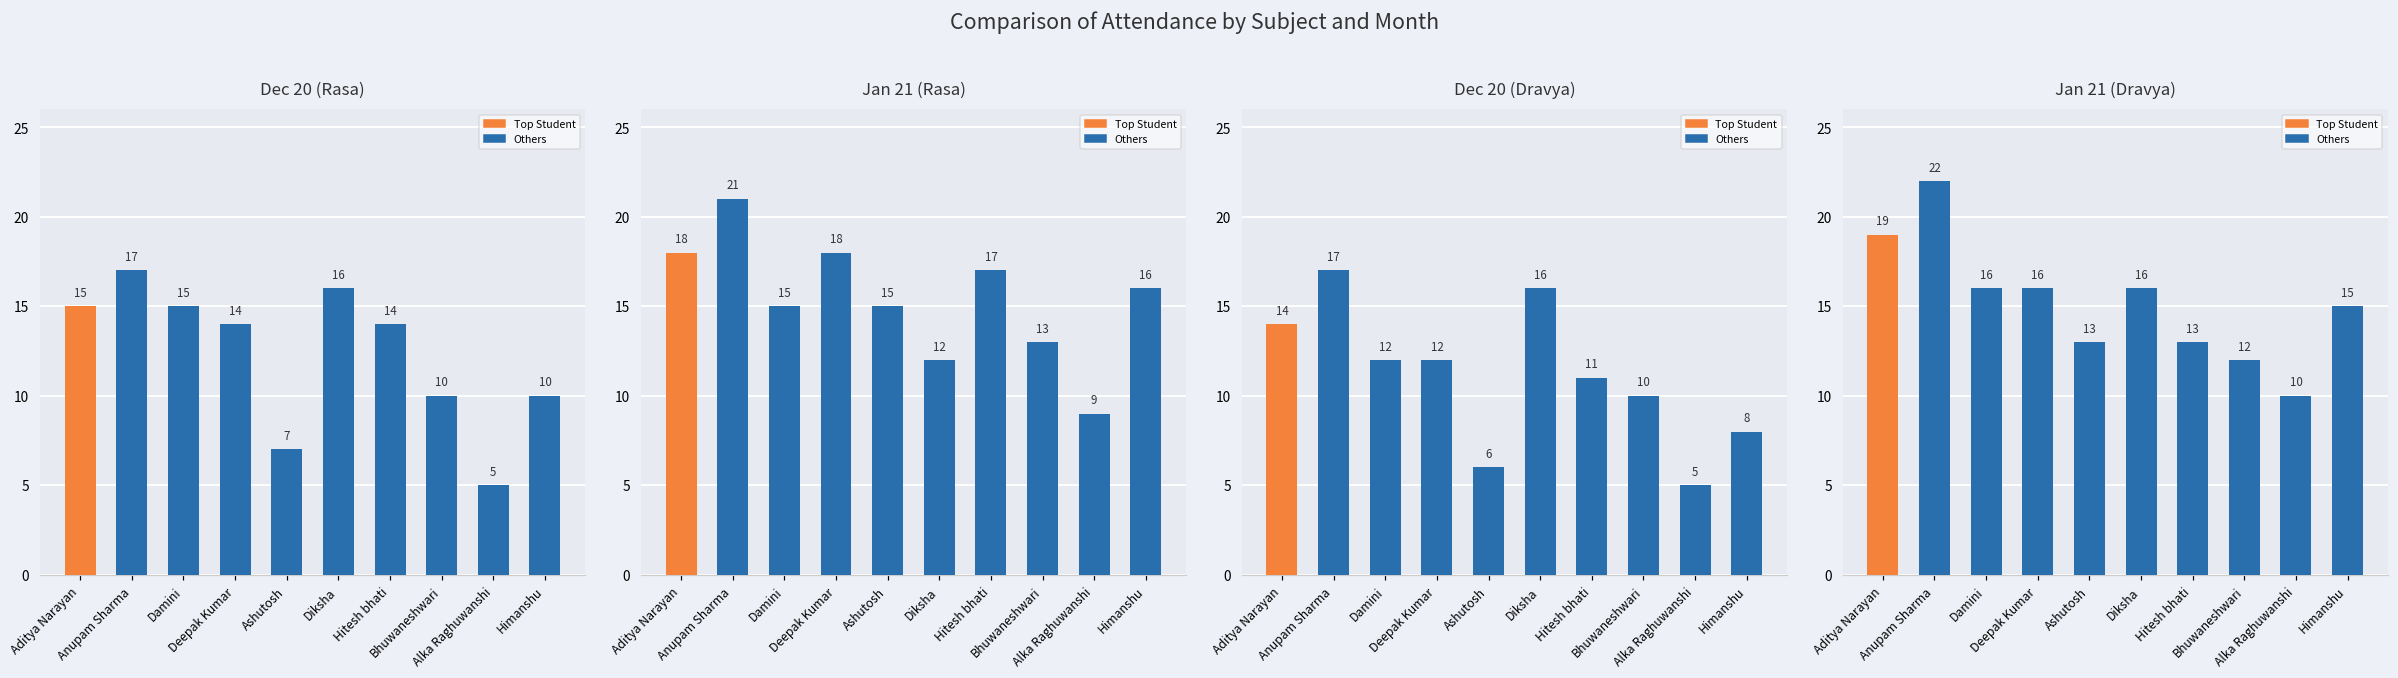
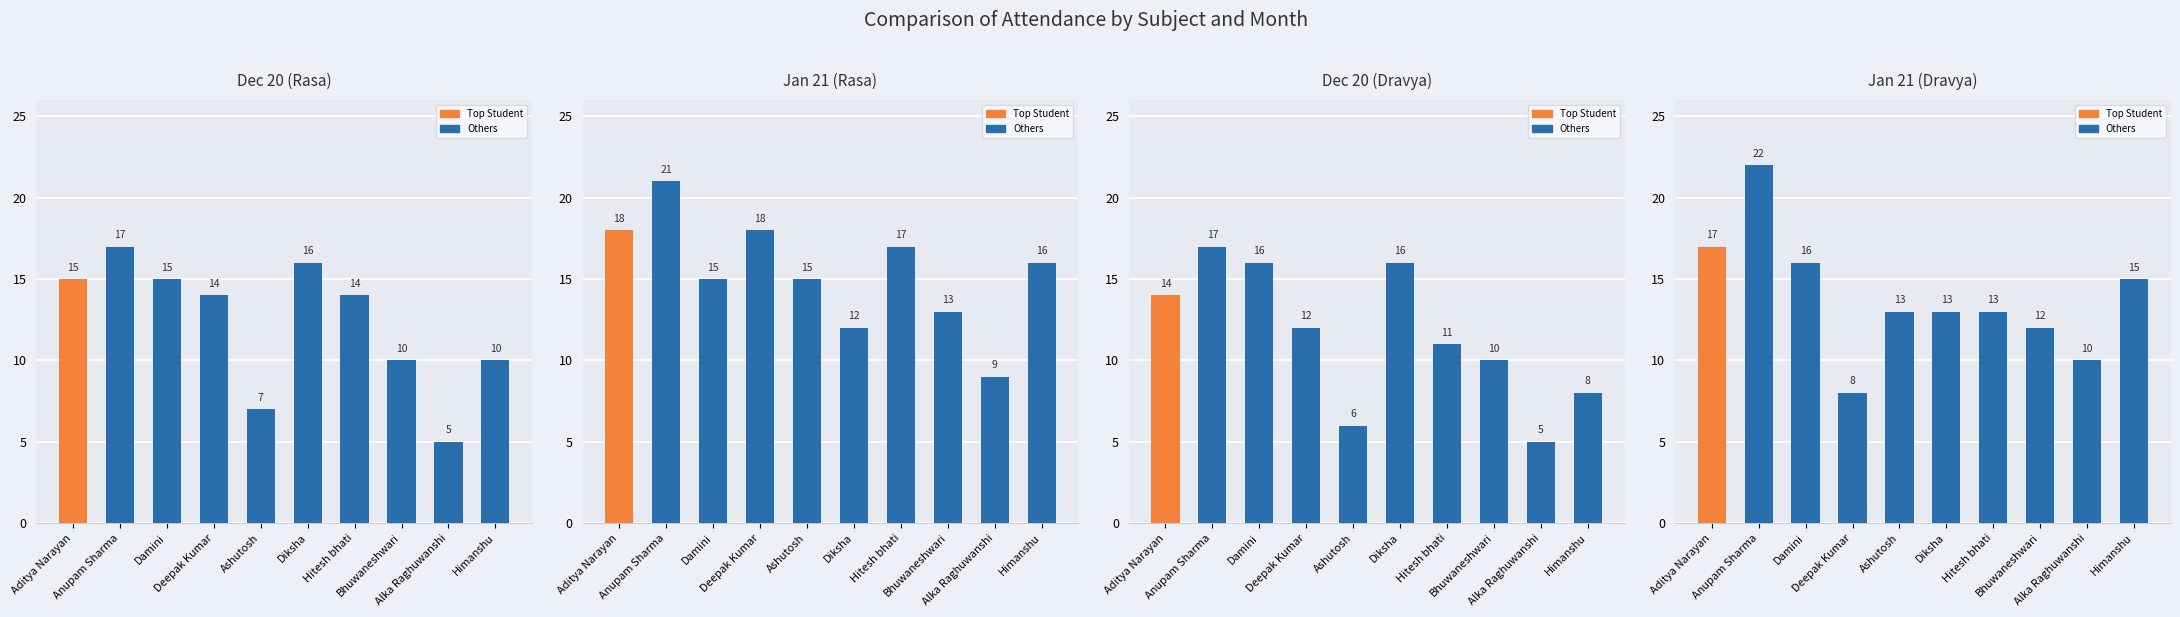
  {
    "Dec 20 (Rasa)": {
      "Aditya Narayan": 15,
      "Anupam Sharma": 17,
      "Damini": 15,
      "Deepak Kumar": 14,
      "Ashutosh": 7,
      "Diksha": 16,
      "Hitesh bhati": 14,
      "Bhuwaneshwari": 10,
      "Alka Raghuwanshi": 5,
      "Himanshu": 10
    },
    "Jan 21 (Rasa)": {
      "Aditya Narayan": 18,
      "Anupam Sharma": 21,
      "Damini": 15,
      "Deepak Kumar": 18,
      "Ashutosh": 15,
      "Diksha": 12,
      "Hitesh bhati": 17,
      "Bhuwaneshwari": 13,
      "Alka Raghuwanshi": 9,
      "Himanshu": 16
    },
    "Dec 20 (Dravya)": {
      "Aditya Narayan": 14,
      "Anupam Sharma": 17,
-     "Damini": 12,
+     "Damini": 16,
      "Deepak Kumar": 12,
      "Ashutosh": 6,
      "Diksha": 16,
      "Hitesh bhati": 11,
      "Bhuwaneshwari": 10,
      "Alka Raghuwanshi": 5,
      "Himanshu": 8
    },
    "Jan 21 (Dravya)": {
-     "Aditya Narayan": 19,
+     "Aditya Narayan": 17,
      "Anupam Sharma": 22,
      "Damini": 16,
-     "Deepak Kumar": 16,
+     "Deepak Kumar": 8,
      "Ashutosh": 13,
-     "Diksha": 16,
+     "Diksha": 13,
      "Hitesh bhati": 13,
      "Bhuwaneshwari": 12,
      "Alka Raghuwanshi": 10,
      "Himanshu": 15
    }
  }
